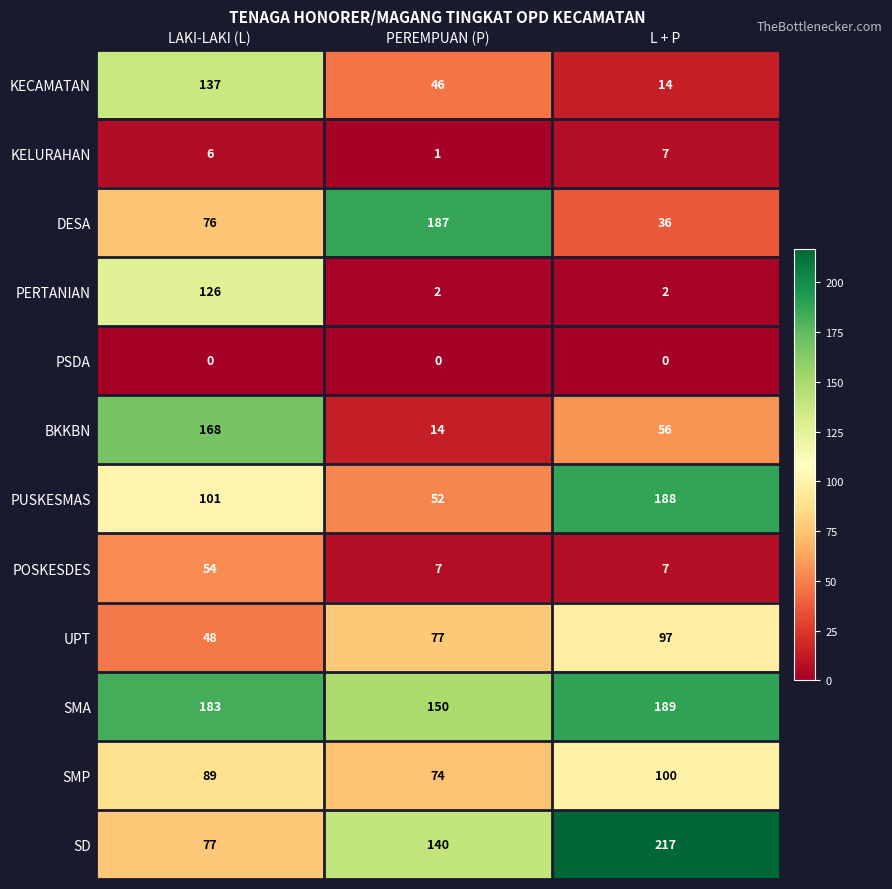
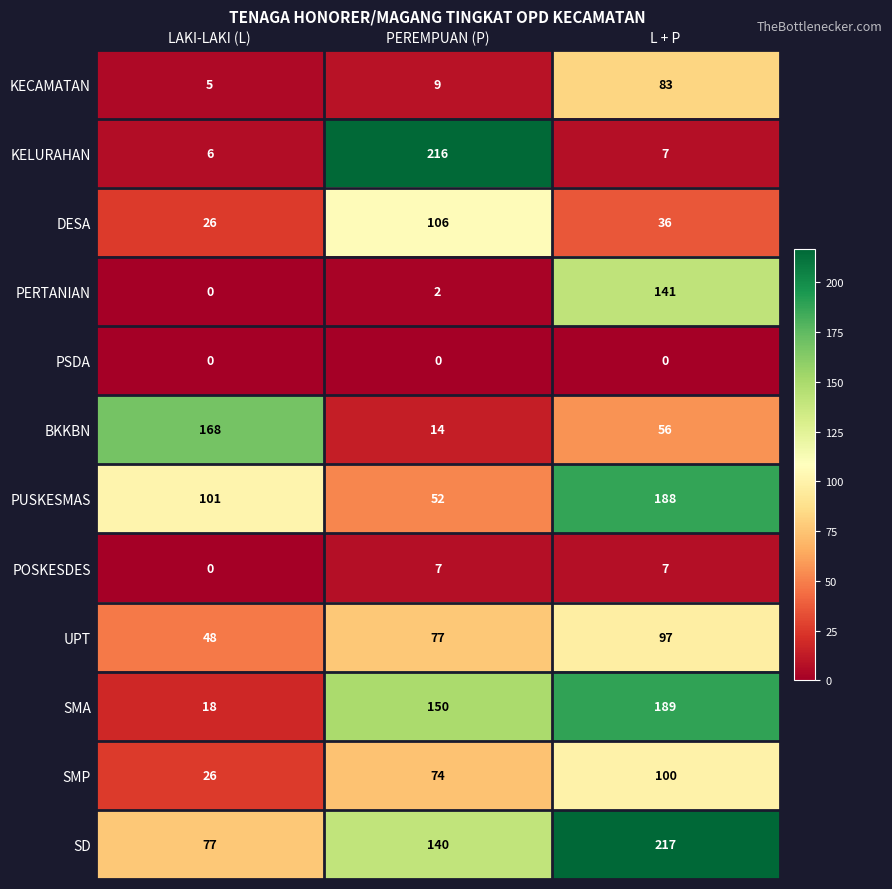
  {
    "KECAMATAN": {
-     "LAKI-LAKI (L)": 137,
-     "PEREMPUAN (P)": 46,
-     "L + P": 14
+     "LAKI-LAKI (L)": 5,
+     "PEREMPUAN (P)": 9,
+     "L + P": 83
    },
    "KELURAHAN": {
      "LAKI-LAKI (L)": 6,
-     "PEREMPUAN (P)": 1,
+     "PEREMPUAN (P)": 216,
      "L + P": 7
    },
    "DESA": {
-     "LAKI-LAKI (L)": 76,
-     "PEREMPUAN (P)": 187,
+     "LAKI-LAKI (L)": 26,
+     "PEREMPUAN (P)": 106,
      "L + P": 36
    },
    "PERTANIAN": {
-     "LAKI-LAKI (L)": 126,
+     "LAKI-LAKI (L)": 0,
      "PEREMPUAN (P)": 2,
-     "L + P": 2
+     "L + P": 141
    },
    "PSDA": {
      "LAKI-LAKI (L)": 0,
      "PEREMPUAN (P)": 0,
      "L + P": 0
    },
    "BKKBN": {
      "LAKI-LAKI (L)": 168,
      "PEREMPUAN (P)": 14,
      "L + P": 56
    },
    "PUSKESMAS": {
      "LAKI-LAKI (L)": 101,
      "PEREMPUAN (P)": 52,
      "L + P": 188
    },
    "POSKESDES": {
-     "LAKI-LAKI (L)": 54,
+     "LAKI-LAKI (L)": 0,
      "PEREMPUAN (P)": 7,
      "L + P": 7
    },
    "UPT": {
      "LAKI-LAKI (L)": 48,
      "PEREMPUAN (P)": 77,
      "L + P": 97
    },
    "SMA": {
-     "LAKI-LAKI (L)": 183,
+     "LAKI-LAKI (L)": 18,
      "PEREMPUAN (P)": 150,
      "L + P": 189
    },
    "SMP": {
-     "LAKI-LAKI (L)": 89,
+     "LAKI-LAKI (L)": 26,
      "PEREMPUAN (P)": 74,
      "L + P": 100
    },
    "SD": {
      "LAKI-LAKI (L)": 77,
      "PEREMPUAN (P)": 140,
      "L + P": 217
    }
  }
